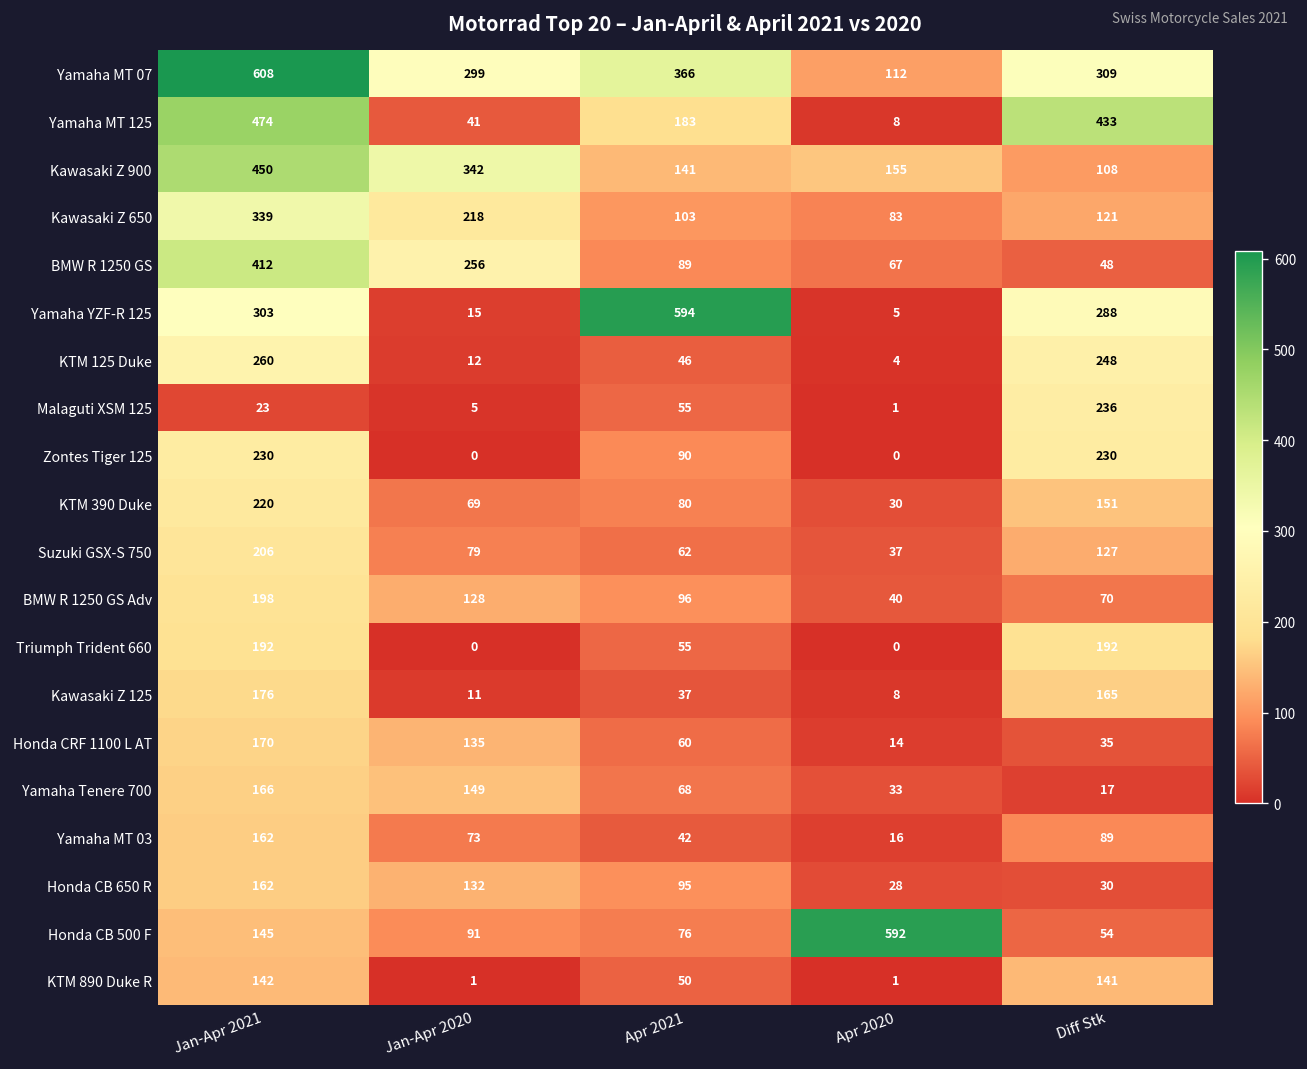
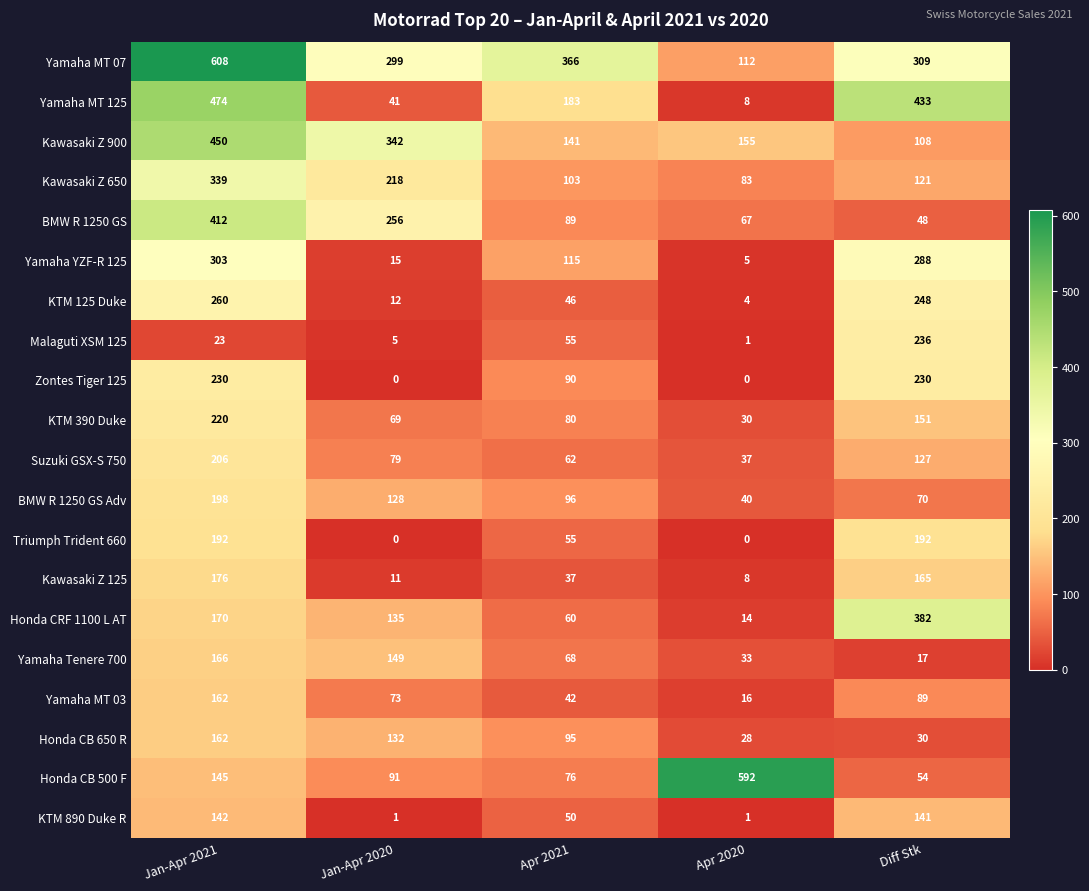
  {
    "Yamaha MT 07": {
      "Jan-Apr 2021": 608,
      "Jan-Apr 2020": 299,
      "Apr 2021": 366,
      "Apr 2020": 112,
      "Diff Stk": 309
    },
    "Yamaha MT 125": {
      "Jan-Apr 2021": 474,
      "Jan-Apr 2020": 41,
      "Apr 2021": 183,
      "Apr 2020": 8,
      "Diff Stk": 433
    },
    "Kawasaki Z 900": {
      "Jan-Apr 2021": 450,
      "Jan-Apr 2020": 342,
      "Apr 2021": 141,
      "Apr 2020": 155,
      "Diff Stk": 108
    },
    "Kawasaki Z 650": {
      "Jan-Apr 2021": 339,
      "Jan-Apr 2020": 218,
      "Apr 2021": 103,
      "Apr 2020": 83,
      "Diff Stk": 121
    },
    "BMW R 1250 GS": {
      "Jan-Apr 2021": 412,
      "Jan-Apr 2020": 256,
      "Apr 2021": 89,
      "Apr 2020": 67,
      "Diff Stk": 48
    },
    "Yamaha YZF-R 125": {
      "Jan-Apr 2021": 303,
      "Jan-Apr 2020": 15,
-     "Apr 2021": 594,
+     "Apr 2021": 115,
      "Apr 2020": 5,
      "Diff Stk": 288
    },
    "KTM 125 Duke": {
      "Jan-Apr 2021": 260,
      "Jan-Apr 2020": 12,
      "Apr 2021": 46,
      "Apr 2020": 4,
      "Diff Stk": 248
    },
    "Malaguti XSM 125": {
      "Jan-Apr 2021": 23,
      "Jan-Apr 2020": 5,
      "Apr 2021": 55,
      "Apr 2020": 1,
      "Diff Stk": 236
    },
    "Zontes Tiger 125": {
      "Jan-Apr 2021": 230,
      "Jan-Apr 2020": 0,
      "Apr 2021": 90,
      "Apr 2020": 0,
      "Diff Stk": 230
    },
    "KTM 390 Duke": {
      "Jan-Apr 2021": 220,
      "Jan-Apr 2020": 69,
      "Apr 2021": 80,
      "Apr 2020": 30,
      "Diff Stk": 151
    },
    "Suzuki GSX-S 750": {
      "Jan-Apr 2021": 206,
      "Jan-Apr 2020": 79,
      "Apr 2021": 62,
      "Apr 2020": 37,
      "Diff Stk": 127
    },
    "BMW R 1250 GS Adv": {
      "Jan-Apr 2021": 198,
      "Jan-Apr 2020": 128,
      "Apr 2021": 96,
      "Apr 2020": 40,
      "Diff Stk": 70
    },
    "Triumph Trident 660": {
      "Jan-Apr 2021": 192,
      "Jan-Apr 2020": 0,
      "Apr 2021": 55,
      "Apr 2020": 0,
      "Diff Stk": 192
    },
    "Kawasaki Z 125": {
      "Jan-Apr 2021": 176,
      "Jan-Apr 2020": 11,
      "Apr 2021": 37,
      "Apr 2020": 8,
      "Diff Stk": 165
    },
    "Honda CRF 1100 L AT": {
      "Jan-Apr 2021": 170,
      "Jan-Apr 2020": 135,
      "Apr 2021": 60,
      "Apr 2020": 14,
-     "Diff Stk": 35
+     "Diff Stk": 382
    },
    "Yamaha Tenere 700": {
      "Jan-Apr 2021": 166,
      "Jan-Apr 2020": 149,
      "Apr 2021": 68,
      "Apr 2020": 33,
      "Diff Stk": 17
    },
    "Yamaha MT 03": {
      "Jan-Apr 2021": 162,
      "Jan-Apr 2020": 73,
      "Apr 2021": 42,
      "Apr 2020": 16,
      "Diff Stk": 89
    },
    "Honda CB 650 R": {
      "Jan-Apr 2021": 162,
      "Jan-Apr 2020": 132,
      "Apr 2021": 95,
      "Apr 2020": 28,
      "Diff Stk": 30
    },
    "Honda CB 500 F": {
      "Jan-Apr 2021": 145,
      "Jan-Apr 2020": 91,
      "Apr 2021": 76,
      "Apr 2020": 592,
      "Diff Stk": 54
    },
    "KTM 890 Duke R": {
      "Jan-Apr 2021": 142,
      "Jan-Apr 2020": 1,
      "Apr 2021": 50,
      "Apr 2020": 1,
      "Diff Stk": 141
    }
  }
